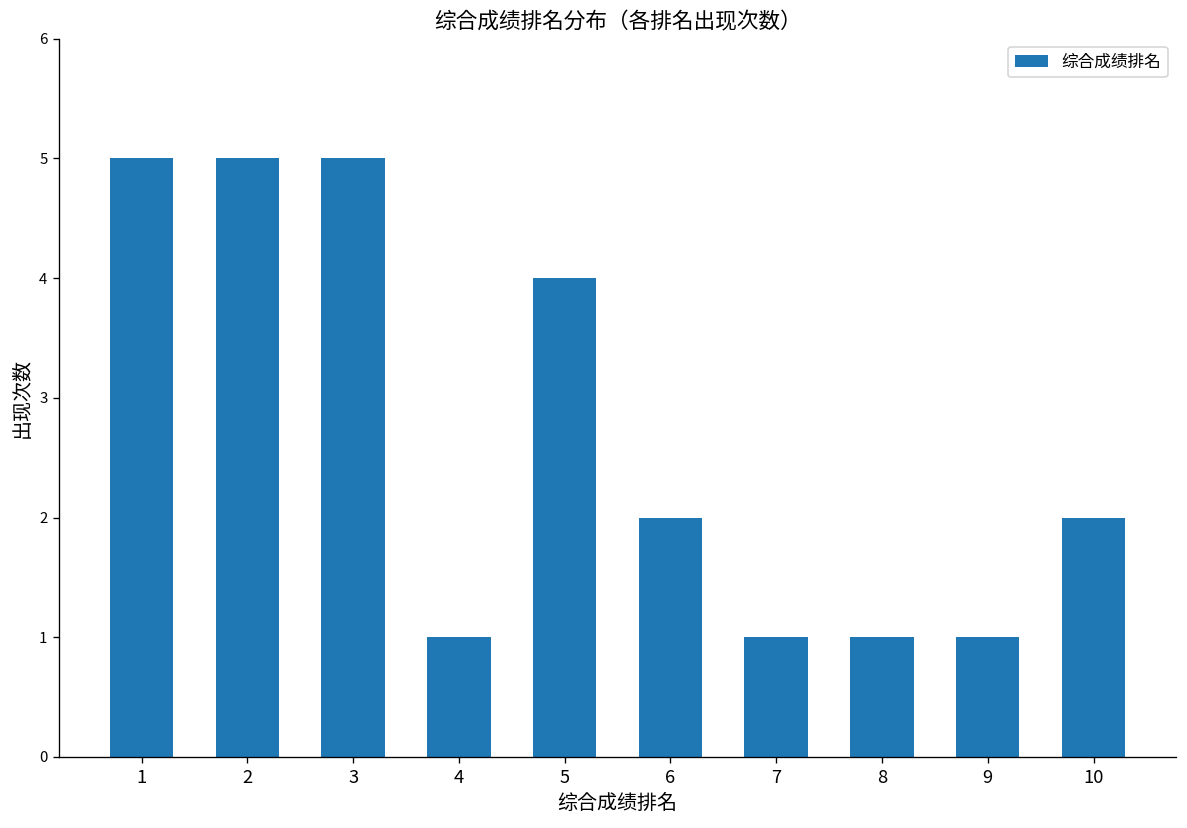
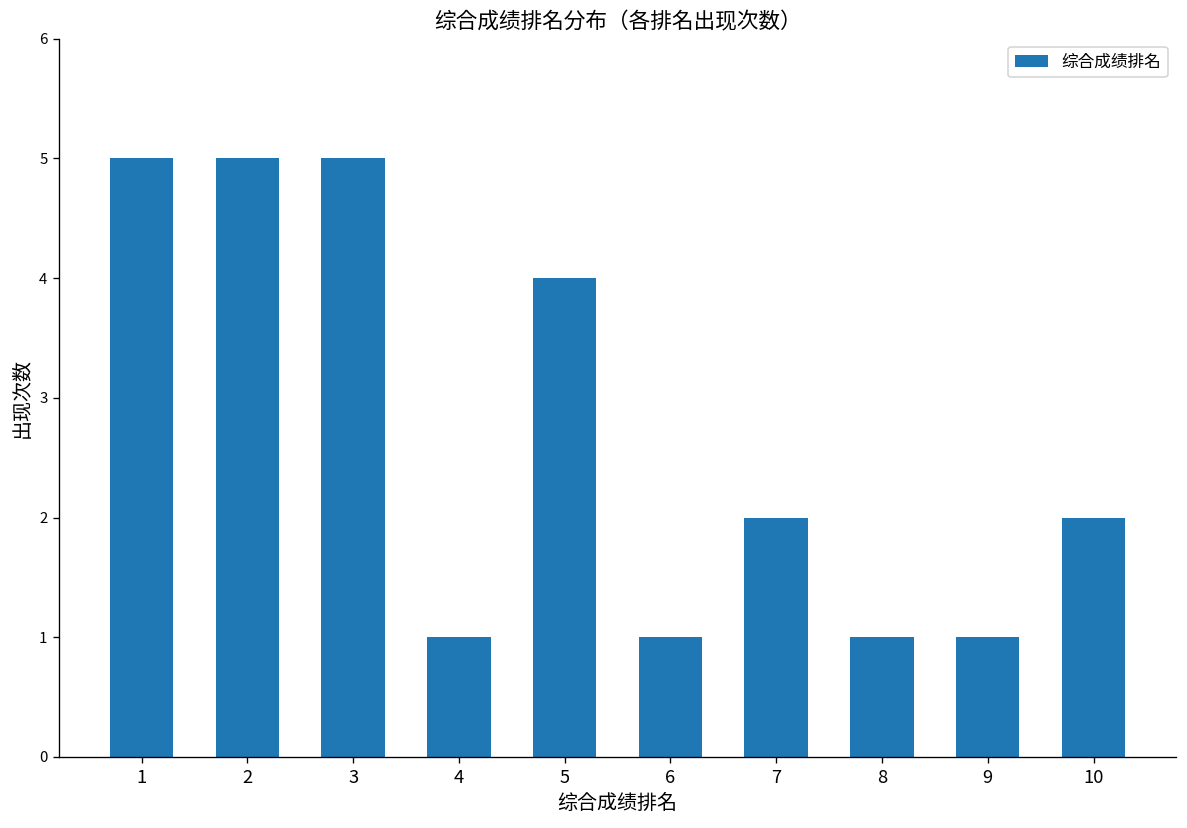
  {
    "1": 5,
    "2": 5,
    "3": 5,
    "4": 1,
    "5": 4,
-   "6": 2,
-   "7": 1,
+   "6": 1,
+   "7": 2,
    "8": 1,
    "9": 1,
    "10": 2
  }
